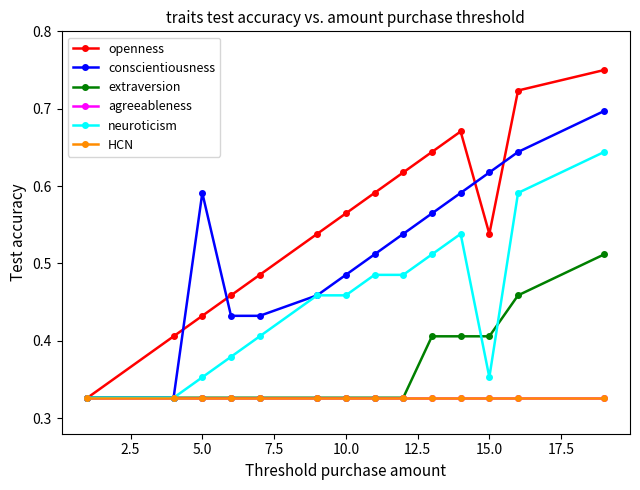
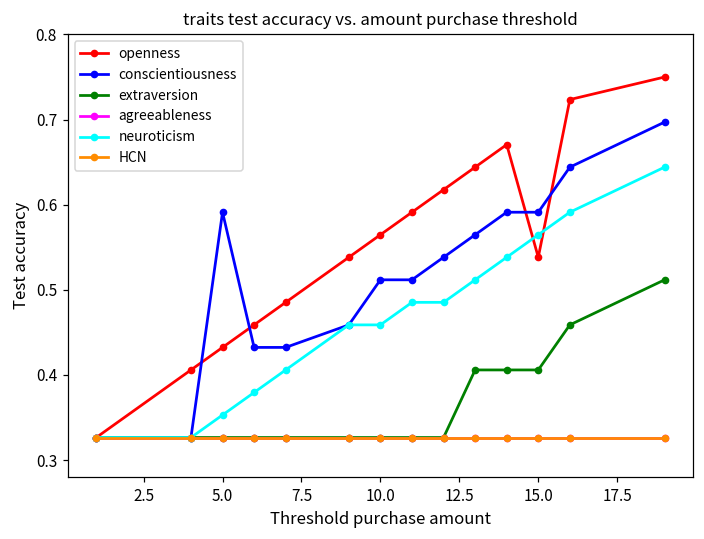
  {
    "openness": {
      "5.0": 0.43,
      "10.0": 0.56,
      "15.0": 0.54
    },
    "conscientiousness": {
      "5.0": 0.59,
-     "10.0": 0.49,
-     "15.0": 0.62
+     "10.0": 0.51,
+     "15.0": 0.59
    },
    "extraversion": {
      "15.0": 0.41
    },
    "HCN": {
      "15.0": 0.33
    },
    "neuroticism": {
      "5.0": 0.35,
      "10.0": 0.46,
-     "15.0": 0.35
+     "15.0": 0.56
    }
  }
